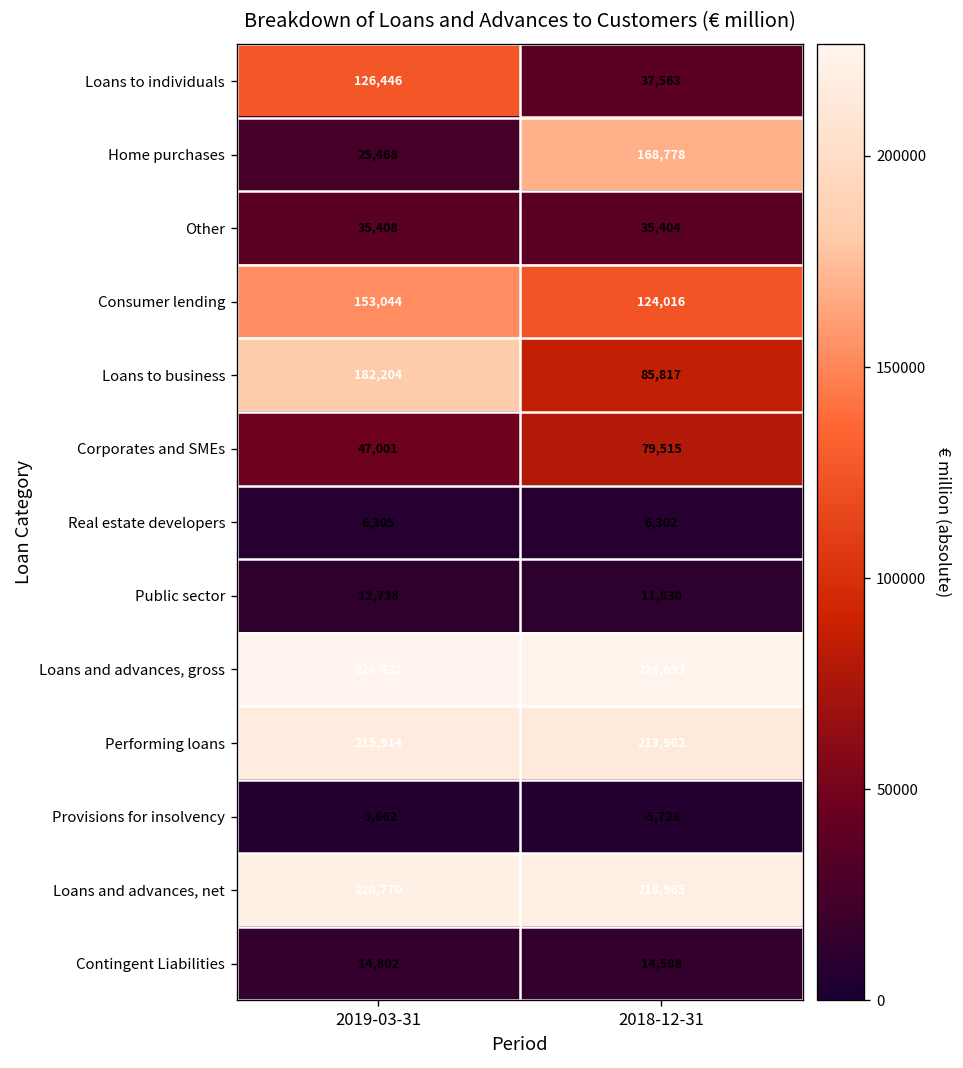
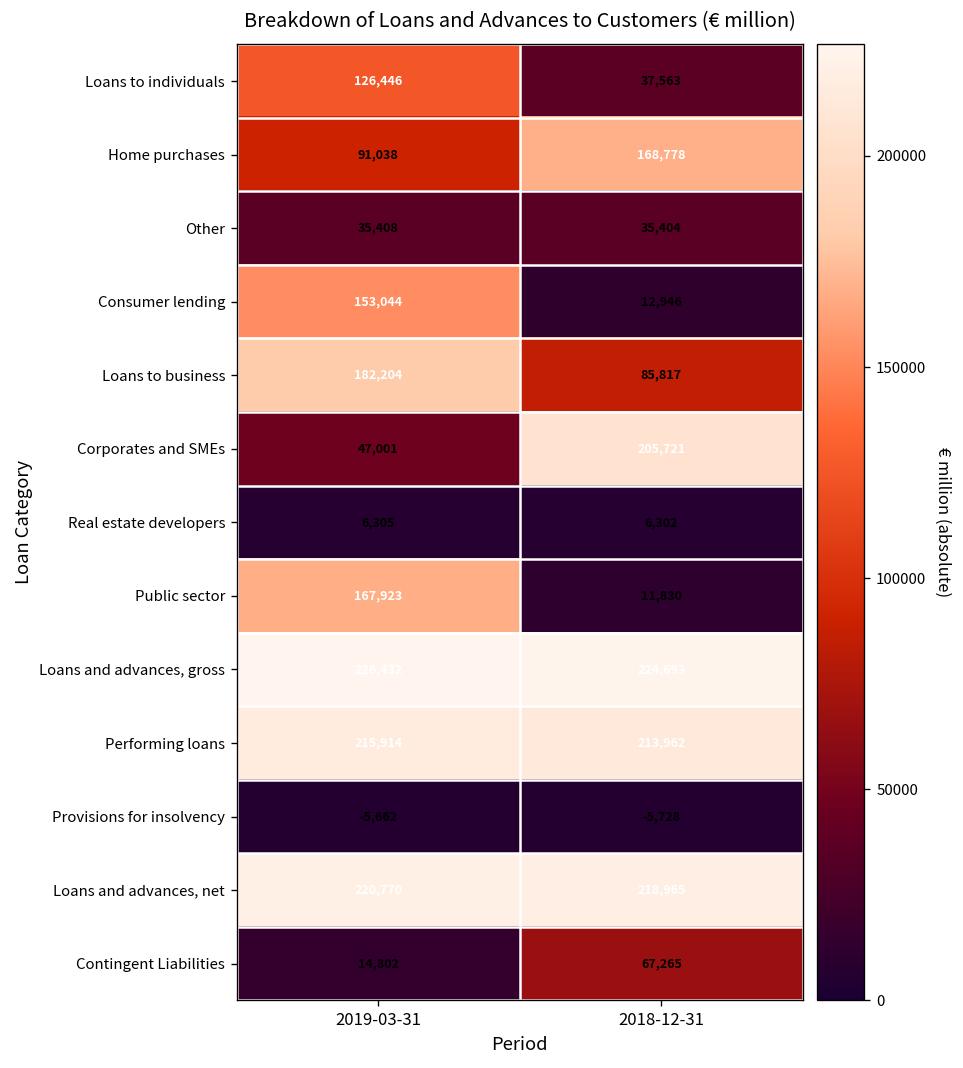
  {
    "Loans to individuals": {
      "2019-03-31": "126,446",
      "2018-12-31": "37,563"
    },
    "Home purchases": {
-     "2019-03-31": "25,468",
+     "2019-03-31": "91,038",
      "2018-12-31": "168,778"
    },
    "Other": {
      "2019-03-31": "35,408",
      "2018-12-31": "35,404"
    },
    "Consumer lending": {
      "2019-03-31": "153,044",
-     "2018-12-31": "124,016"
+     "2018-12-31": "12,946"
    },
    "Loans to business": {
      "2019-03-31": "182,204",
      "2018-12-31": "85,817"
    },
    "Corporates and SMEs": {
      "2019-03-31": "47,001",
-     "2018-12-31": "79,515"
+     "2018-12-31": "205,721"
    },
    "Real estate developers": {
      "2018-12-31": "6,302"
    },
    "Public sector": {
-     "2019-03-31": "12,738"
+     "2019-03-31": "167,923"
    },
    "Provisions for insolvency": {
      "2019-03-31": "-5,662",
      "2018-12-31": "-5,728"
    },
    "Contingent Liabilities": {
      "2019-03-31": "14,802",
-     "2018-12-31": "14,588"
+     "2018-12-31": "67,265"
    }
  }
